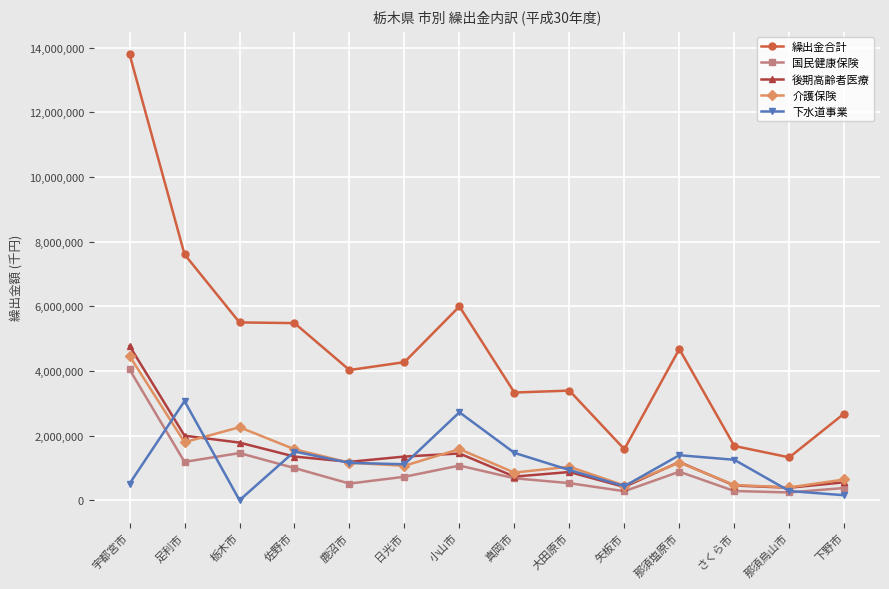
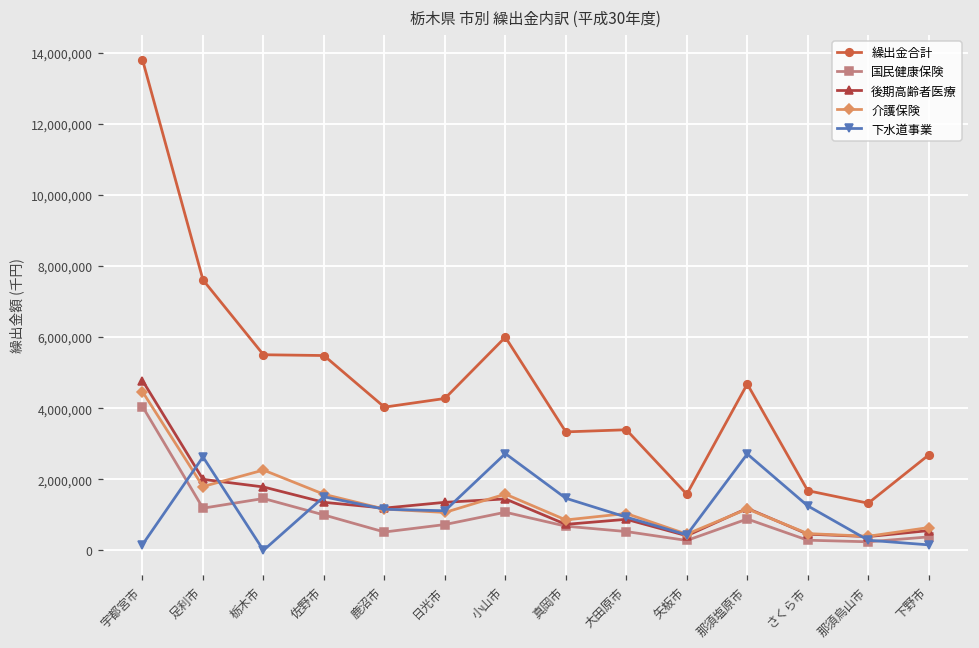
  {
    "下水道事業": {
-     "宇都宮市": "500,000",
-     "足利市": "3,100,000",
+     "宇都宮市": "200,000",
+     "足利市": "2,600,000",
      "栃木市": "0",
      "小山市": "2,700,000",
      "真岡市": "1,500,000",
-     "那須塩原市": "1,400,000",
+     "那須塩原市": "2,700,000",
      "さくら市": "1,300,000",
      "下野市": "200,000"
    }
  }
